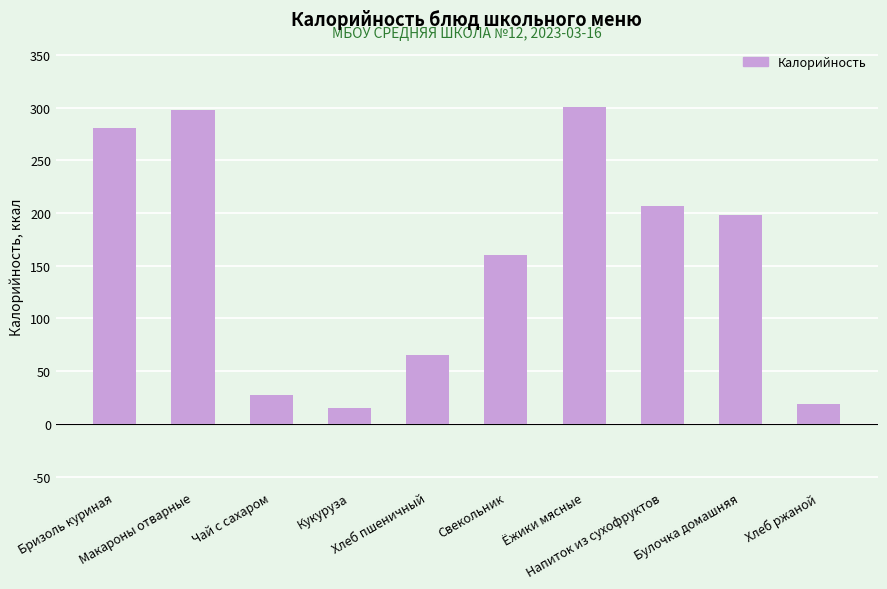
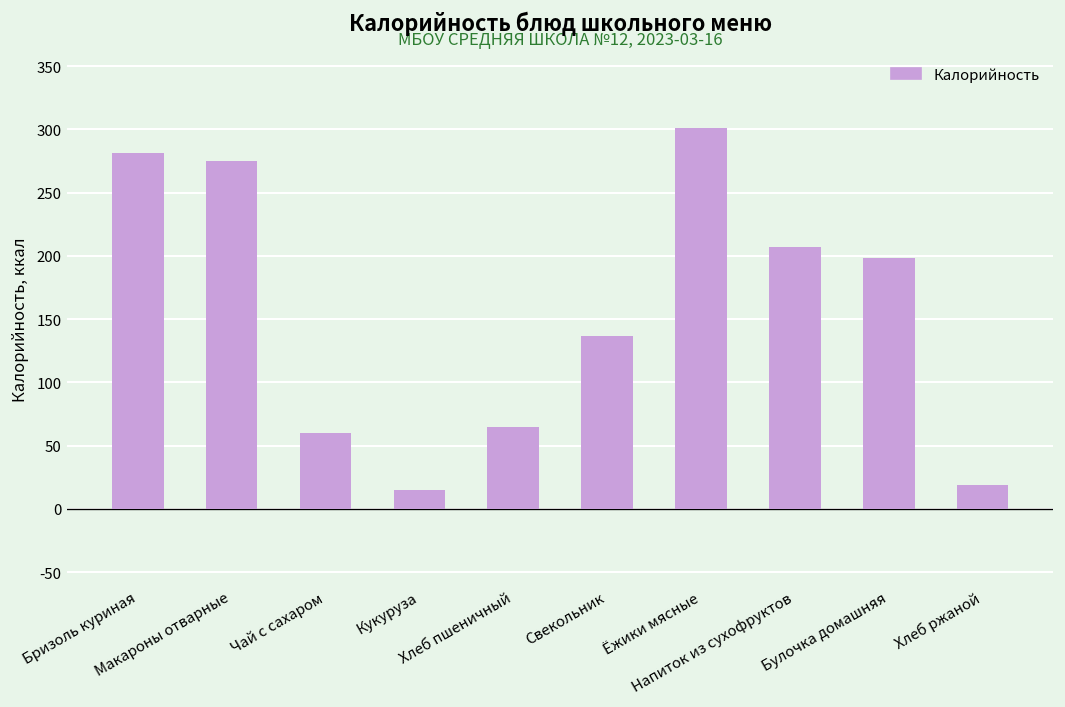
  {
    "Бризоль куриная": 281,
-   "Макароны отварные": 298,
-   "Чай с сахаром": 27,
+   "Макароны отварные": 275,
+   "Чай с сахаром": 60,
    "Кукуруза": 15,
    "Хлеб пшеничный": 65,
-   "Свекольник": 160,
+   "Свекольник": 137,
    "Ёжики мясные": 301,
    "Напиток из сухофруктов": 207,
    "Булочка домашняя": 198,
    "Хлеб ржаной": 19
  }
